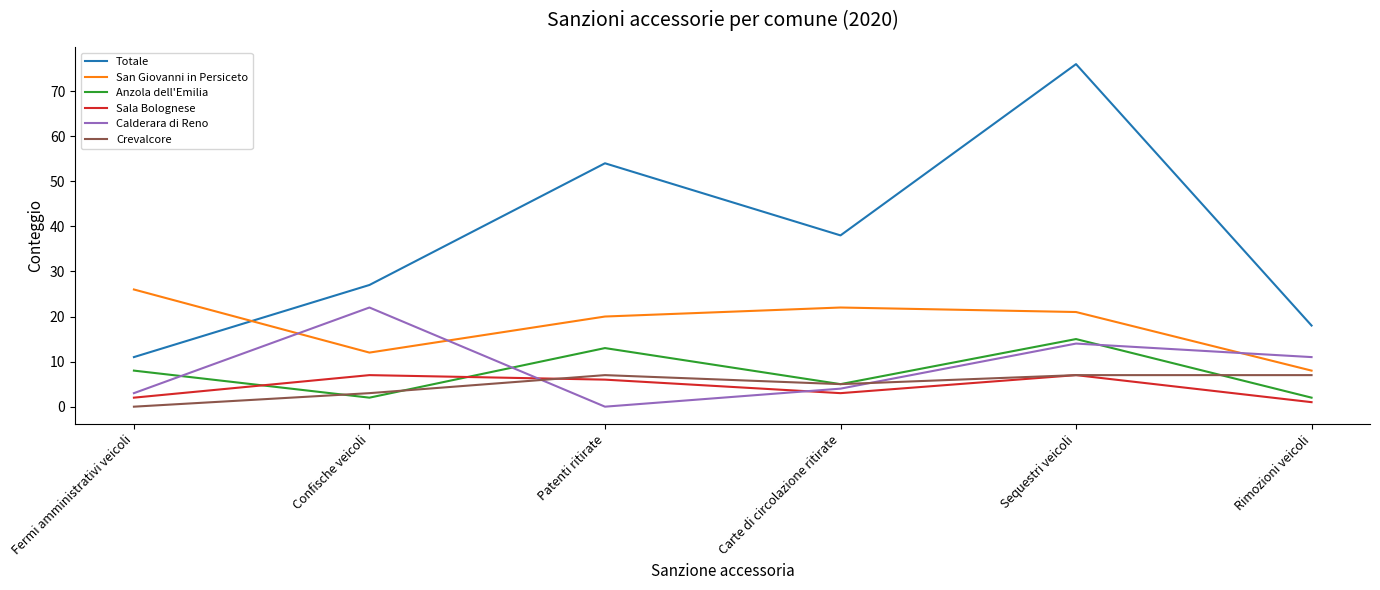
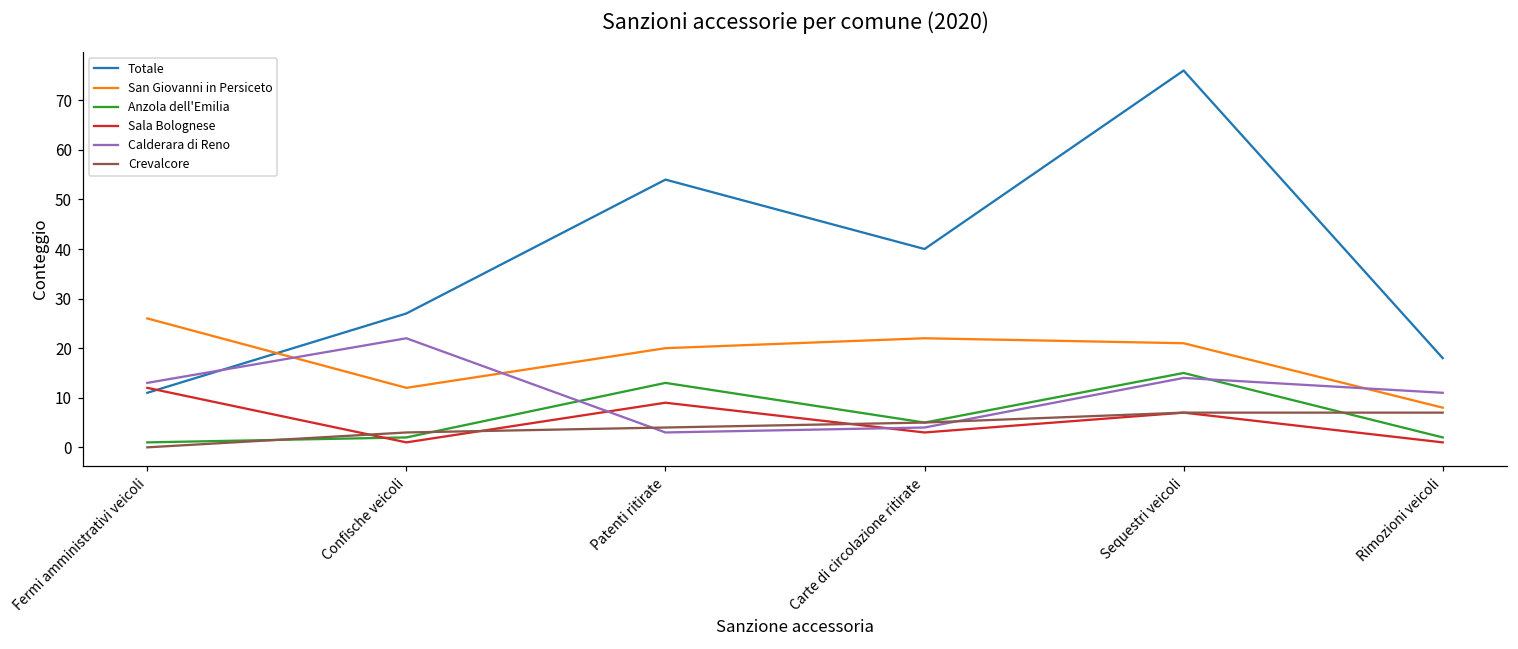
  {
    "Totale": {
      "Fermi amministrativi veicoli": 11,
      "Confische veicoli": 27,
      "Patenti ritirate": 54,
-     "Carte di circolazione ritirate": 38,
+     "Carte di circolazione ritirate": 40,
      "Sequestri veicoli": 76,
      "Rimozioni veicoli": 18
    },
    "San Giovanni in Persiceto": {
      "Fermi amministrativi veicoli": 26,
      "Confische veicoli": 12,
      "Patenti ritirate": 20,
      "Carte di circolazione ritirate": 22,
      "Sequestri veicoli": 21,
      "Rimozioni veicoli": 8
    },
    "Anzola dell'Emilia": {
-     "Fermi amministrativi veicoli": 8,
+     "Fermi amministrativi veicoli": 1,
      "Confische veicoli": 2,
      "Patenti ritirate": 13,
      "Sequestri veicoli": 15,
      "Rimozioni veicoli": 2
    },
    "Sala Bolognese": {
-     "Fermi amministrativi veicoli": 2,
-     "Confische veicoli": 7,
-     "Patenti ritirate": 6,
+     "Fermi amministrativi veicoli": 12,
+     "Confische veicoli": 1,
+     "Patenti ritirate": 9,
      "Carte di circolazione ritirate": 3,
      "Rimozioni veicoli": 1
    },
    "Calderara di Reno": {
-     "Fermi amministrativi veicoli": 3,
+     "Fermi amministrativi veicoli": 13,
      "Confische veicoli": 22,
-     "Patenti ritirate": 0,
+     "Patenti ritirate": 3,
      "Carte di circolazione ritirate": 4,
      "Sequestri veicoli": 14,
      "Rimozioni veicoli": 11
    },
    "Crevalcore": {
      "Fermi amministrativi veicoli": 0,
      "Confische veicoli": 3,
-     "Patenti ritirate": 7,
+     "Patenti ritirate": 4,
      "Rimozioni veicoli": 7
    }
  }
